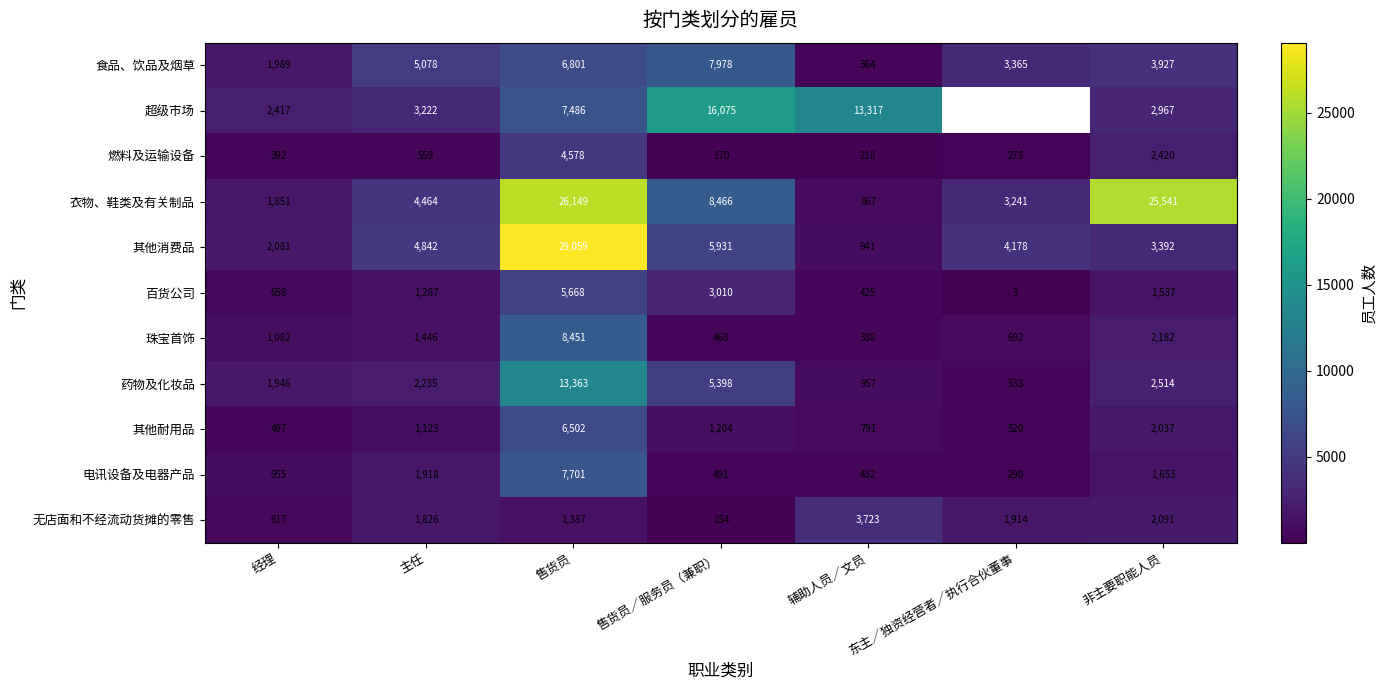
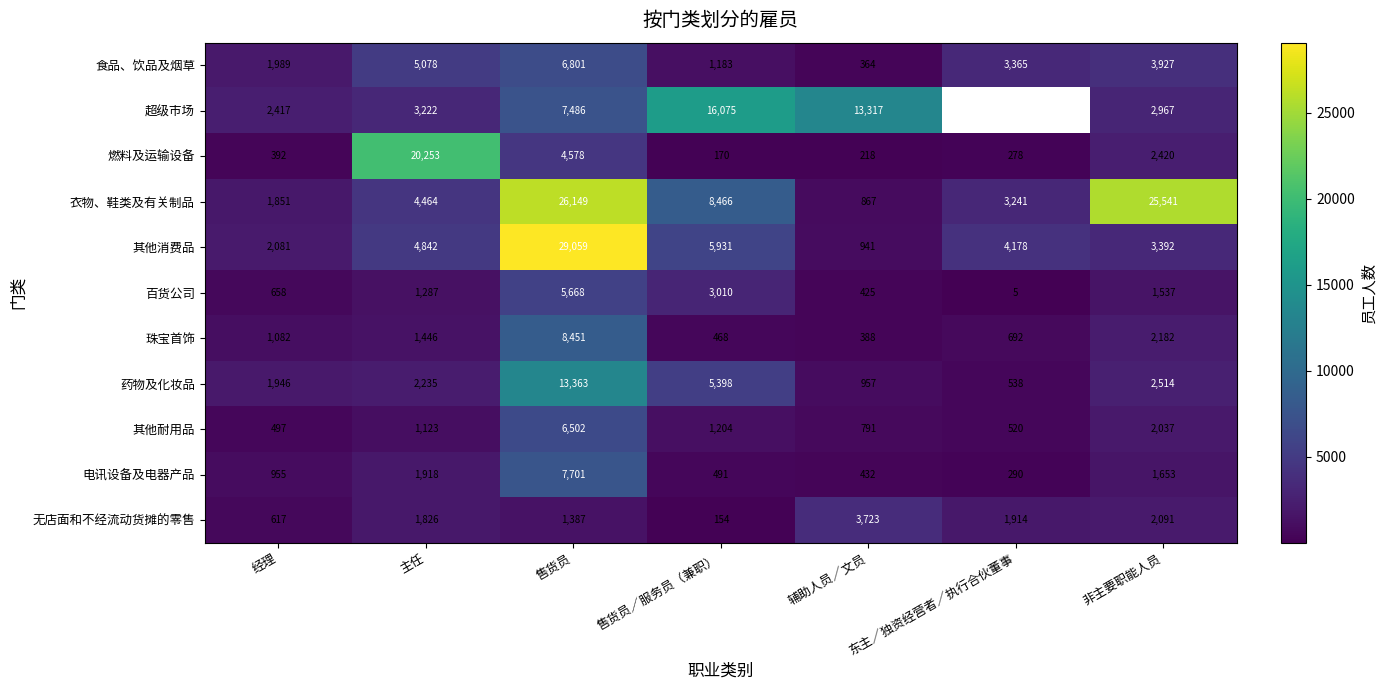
  {
    "食品、饮品及烟草": {
      "经理": "1,989",
      "主任": "5,078",
      "售货员": "6,801",
-     "售货员／服务员（兼职）": "7,978",
+     "售货员／服务员（兼职）": "1,183",
      "辅助人员／文员": "364",
      "东主／独资经营者／执行合伙董事": "3,365",
      "非主要职能人员": "3,927"
    },
    "超级市场": {
      "经理": "2,417",
      "主任": "3,222",
      "售货员": "7,486",
      "售货员／服务员（兼职）": "16,075",
      "辅助人员／文员": "13,317",
      "非主要职能人员": "2,967"
    },
    "燃料及运输设备": {
      "经理": "392",
-     "主任": "559",
+     "主任": "20,253",
      "售货员": "4,578",
      "售货员／服务员（兼职）": "170",
      "辅助人员／文员": "218",
      "东主／独资经营者／执行合伙董事": "278",
      "非主要职能人员": "2,420"
    },
    "衣物、鞋类及有关制品": {
      "经理": "1,851",
      "主任": "4,464",
      "售货员": "26,149",
      "售货员／服务员（兼职）": "8,466",
      "辅助人员／文员": "867",
      "东主／独资经营者／执行合伙董事": "3,241",
      "非主要职能人员": "25,541"
    },
    "其他消费品": {
      "经理": "2,081",
      "主任": "4,842",
      "售货员": "29,059",
      "售货员／服务员（兼职）": "5,931",
      "辅助人员／文员": "941",
      "东主／独资经营者／执行合伙董事": "4,178",
      "非主要职能人员": "3,392"
    },
    "百货公司": {
      "经理": "658",
      "主任": "1,287",
      "售货员": "5,668",
      "售货员／服务员（兼职）": "3,010",
      "辅助人员／文员": "425",
      "东主／独资经营者／执行合伙董事": "5",
      "非主要职能人员": "1,537"
    },
    "珠宝首饰": {
      "经理": "1,082",
      "主任": "1,446",
      "售货员": "8,451",
      "售货员／服务员（兼职）": "468",
      "辅助人员／文员": "388",
      "东主／独资经营者／执行合伙董事": "692",
      "非主要职能人员": "2,182"
    },
    "药物及化妆品": {
      "经理": "1,946",
      "主任": "2,235",
      "售货员": "13,363",
      "售货员／服务员（兼职）": "5,398",
      "辅助人员／文员": "957",
      "东主／独资经营者／执行合伙董事": "538",
      "非主要职能人员": "2,514"
    },
    "其他耐用品": {
      "经理": "497",
      "主任": "1,123",
      "售货员": "6,502",
      "售货员／服务员（兼职）": "1,204",
      "辅助人员／文员": "791",
      "东主／独资经营者／执行合伙董事": "520",
      "非主要职能人员": "2,037"
    },
    "电讯设备及电器产品": {
      "经理": "955",
      "主任": "1,918",
      "售货员": "7,701",
      "售货员／服务员（兼职）": "491",
      "辅助人员／文员": "432",
      "东主／独资经营者／执行合伙董事": "290",
      "非主要职能人员": "1,653"
    },
    "无店面和不经流动货摊的零售": {
      "经理": "617",
      "主任": "1,826",
      "售货员": "1,387",
      "售货员／服务员（兼职）": "154",
      "辅助人员／文员": "3,723",
      "东主／独资经营者／执行合伙董事": "1,914",
      "非主要职能人员": "2,091"
    }
  }
